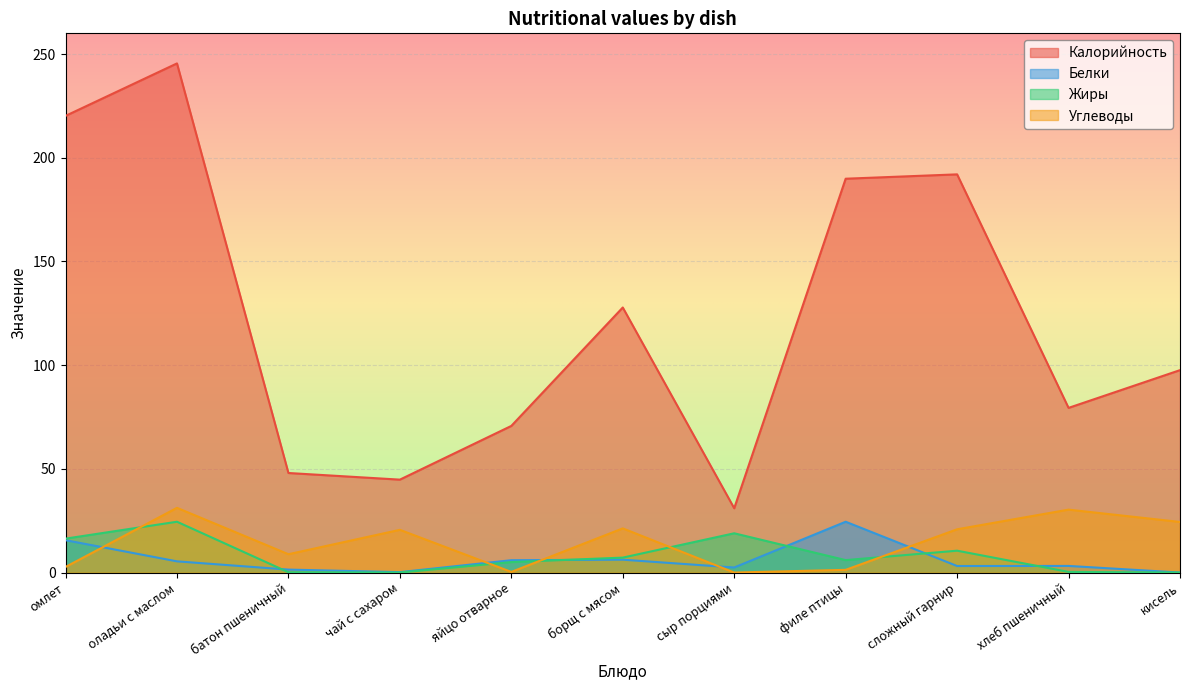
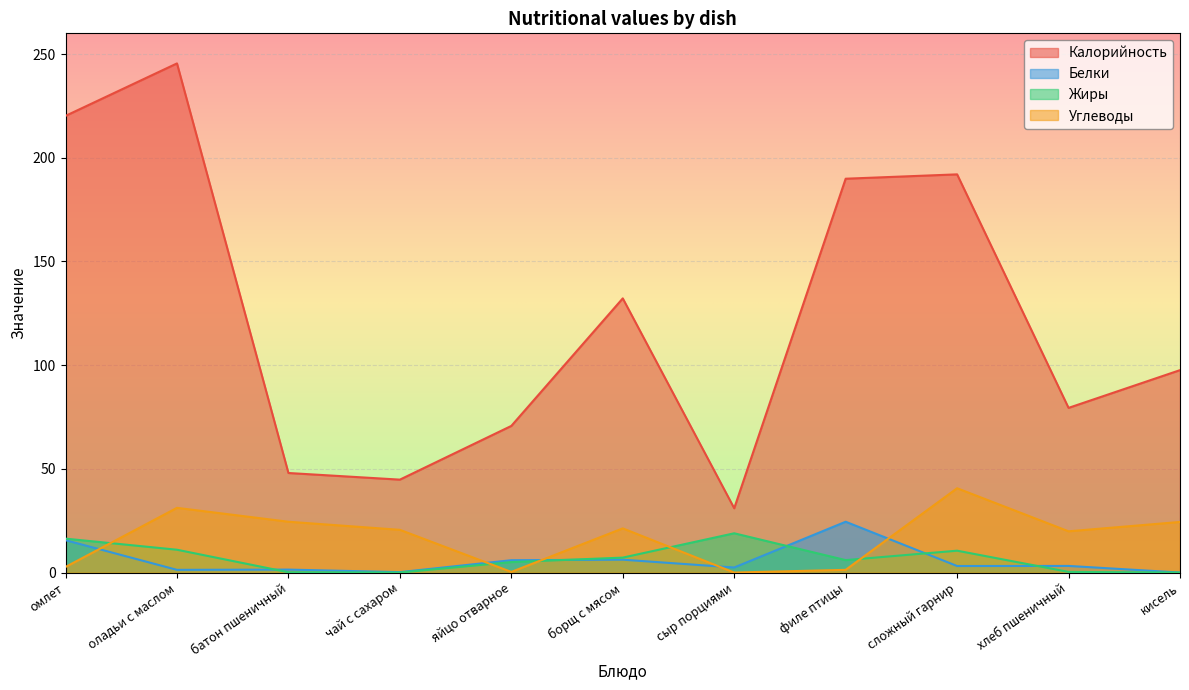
  {
    "Калорийность": {
      "омлет": 220,
      "оладьи с маслом": 246,
      "батон пшеничный": 48,
      "чай с сахаром": 45,
      "яйцо отварное": 71,
-     "борщ с мясом": 128,
+     "борщ с мясом": 132,
      "сыр порциями": 31,
      "филе птицы": 190,
      "сложный гарнир": 192,
      "хлеб пшеничный": 79,
      "кисель": 98
    },
    "Белки": {
-     "оладьи с маслом": 5,
+     "оладьи с маслом": 1,
      "батон пшеничный": 1,
      "сыр порциями": 2,
      "филе птицы": 25,
      "сложный гарнир": 3,
      "хлеб пшеничный": 3
    },
    "Жиры": {
-     "оладьи с маслом": 25,
+     "оладьи с маслом": 11,
      "батон пшеничный": 0,
      "сыр порциями": 19,
      "филе птицы": 6,
      "сложный гарнир": 11,
      "хлеб пшеничный": 0
    },
    "Углеводы": {
      "омлет": 3,
      "оладьи с маслом": 31,
-     "батон пшеничный": 9,
+     "батон пшеничный": 25,
      "чай с сахаром": 21,
      "яйцо отварное": 0,
      "борщ с мясом": 21,
      "сыр порциями": 0,
      "филе птицы": 1,
-     "сложный гарнир": 21,
-     "хлеб пшеничный": 30,
+     "сложный гарнир": 41,
+     "хлеб пшеничный": 20,
      "кисель": 24
    }
  }
